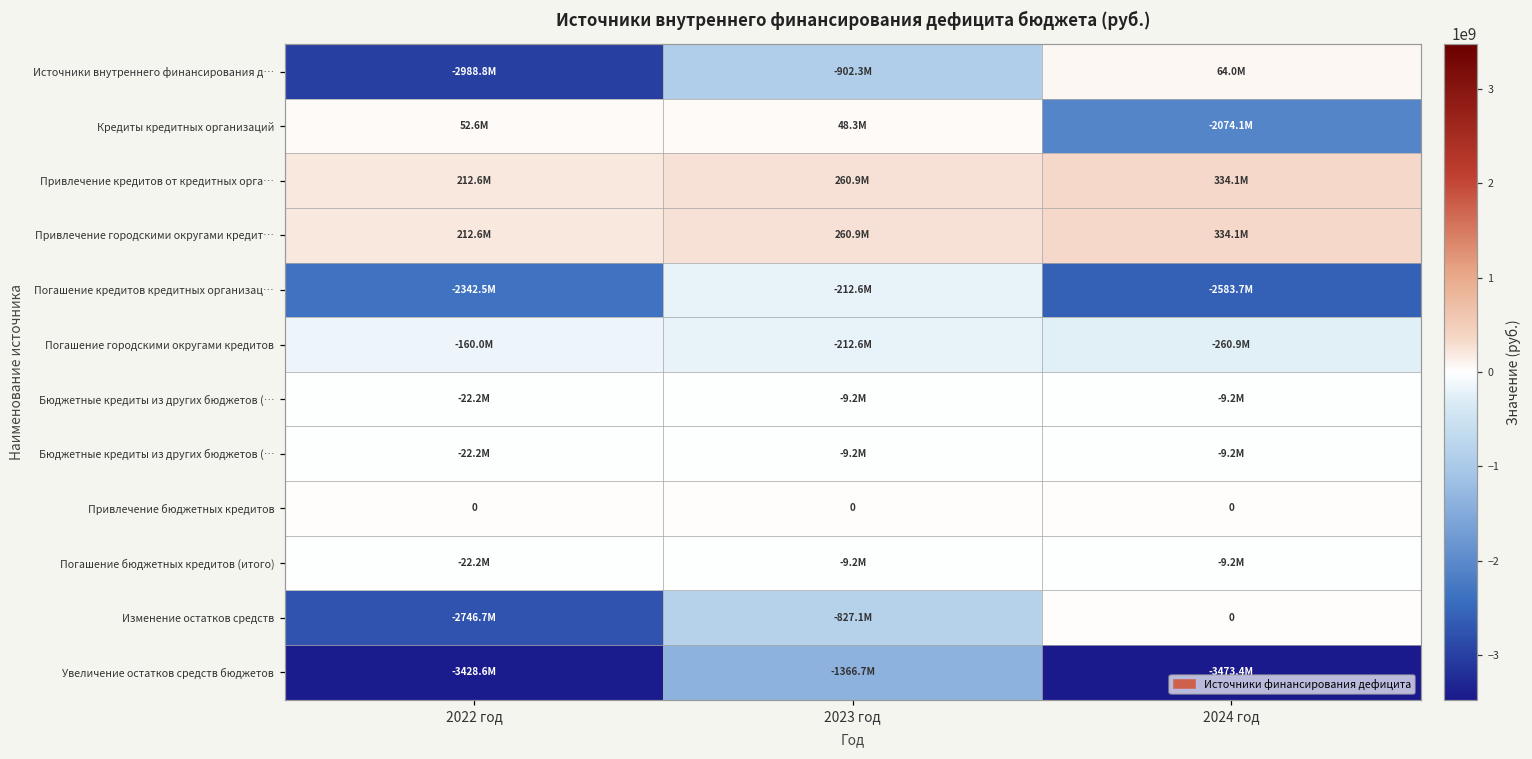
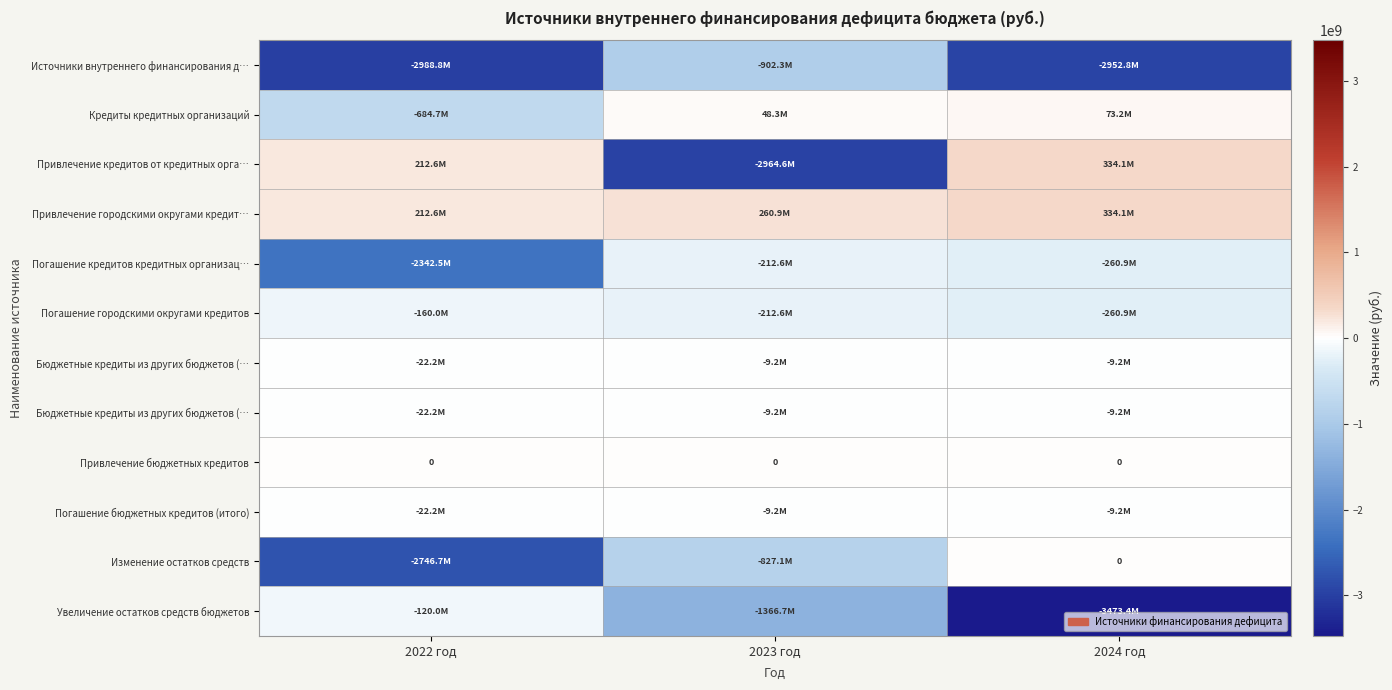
  {
    "Источники внутреннего финансирования д…": {
      "2022 год": "-2988.8M",
      "2023 год": "-902.3M",
-     "2024 год": "64.0M"
+     "2024 год": "-2952.8M"
    },
    "Кредиты кредитных организаций": {
-     "2022 год": "52.6M",
+     "2022 год": "-684.7M",
      "2023 год": "48.3M",
-     "2024 год": "-2074.1M"
+     "2024 год": "73.2M"
    },
    "Привлечение кредитов от кредитных орга…": {
      "2022 год": "212.6M",
-     "2023 год": "260.9M",
+     "2023 год": "-2964.6M",
      "2024 год": "334.1M"
    },
    "Привлечение городскими округами кредит…": {
      "2022 год": "212.6M",
      "2023 год": "260.9M",
      "2024 год": "334.1M"
    },
    "Погашение кредитов кредитных организац…": {
      "2022 год": "-2342.5M",
      "2023 год": "-212.6M",
-     "2024 год": "-2583.7M"
+     "2024 год": "-260.9M"
    },
    "Погашение городскими округами кредитов": {
      "2022 год": "-160.0M",
      "2023 год": "-212.6M",
      "2024 год": "-260.9M"
    },
    "Привлечение бюджетных кредитов": {
      "2022 год": "0",
      "2023 год": "0",
      "2024 год": "0"
    },
    "Погашение бюджетных кредитов (итого)": {
      "2022 год": "-22.2M",
      "2023 год": "-9.2M",
      "2024 год": "-9.2M"
    },
    "Изменение остатков средств": {
      "2022 год": "-2746.7M",
      "2023 год": "-827.1M",
      "2024 год": "0"
    },
    "Увеличение остатков средств бюджетов": {
-     "2022 год": "-3428.6M",
+     "2022 год": "-120.0M",
      "2023 год": "-1366.7M"
    }
  }
